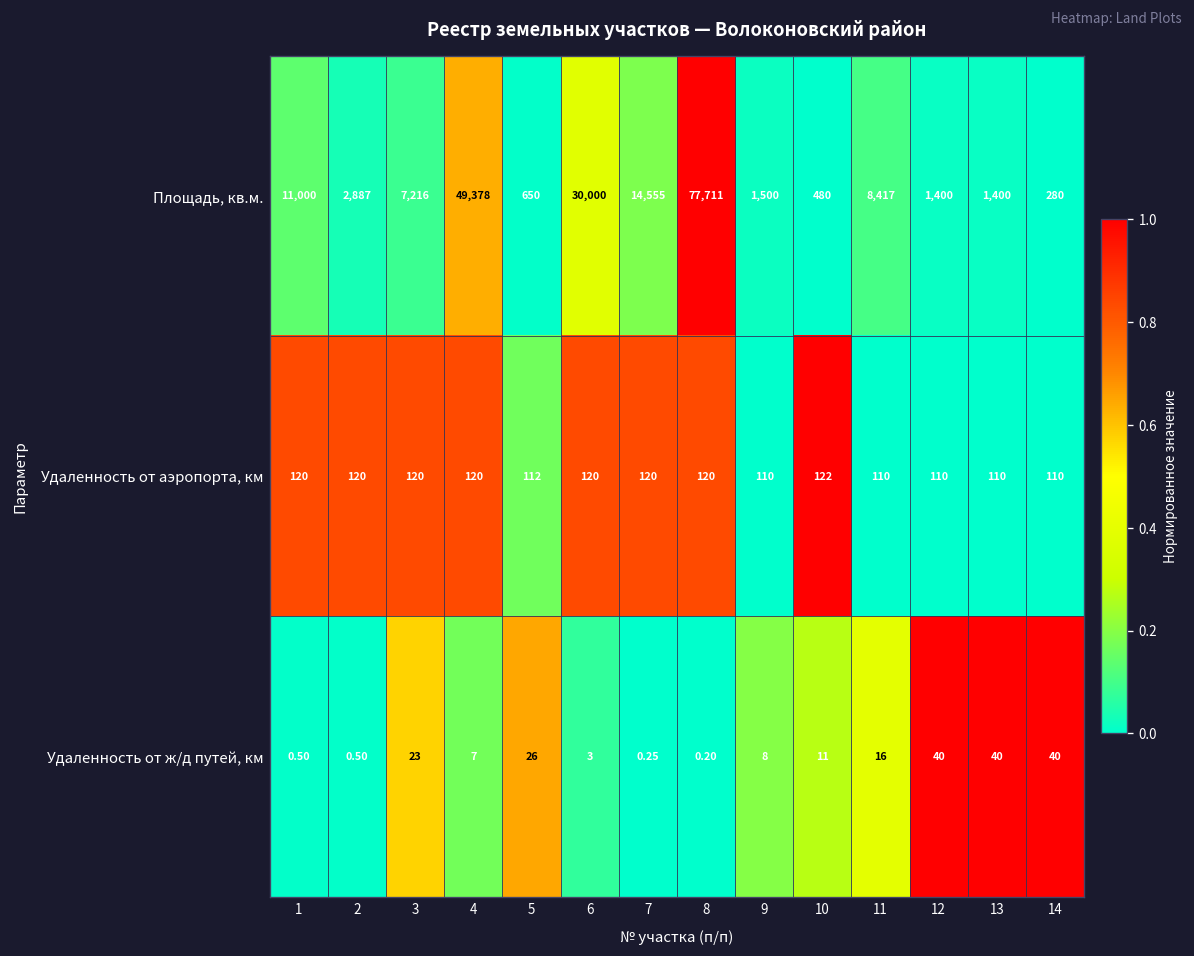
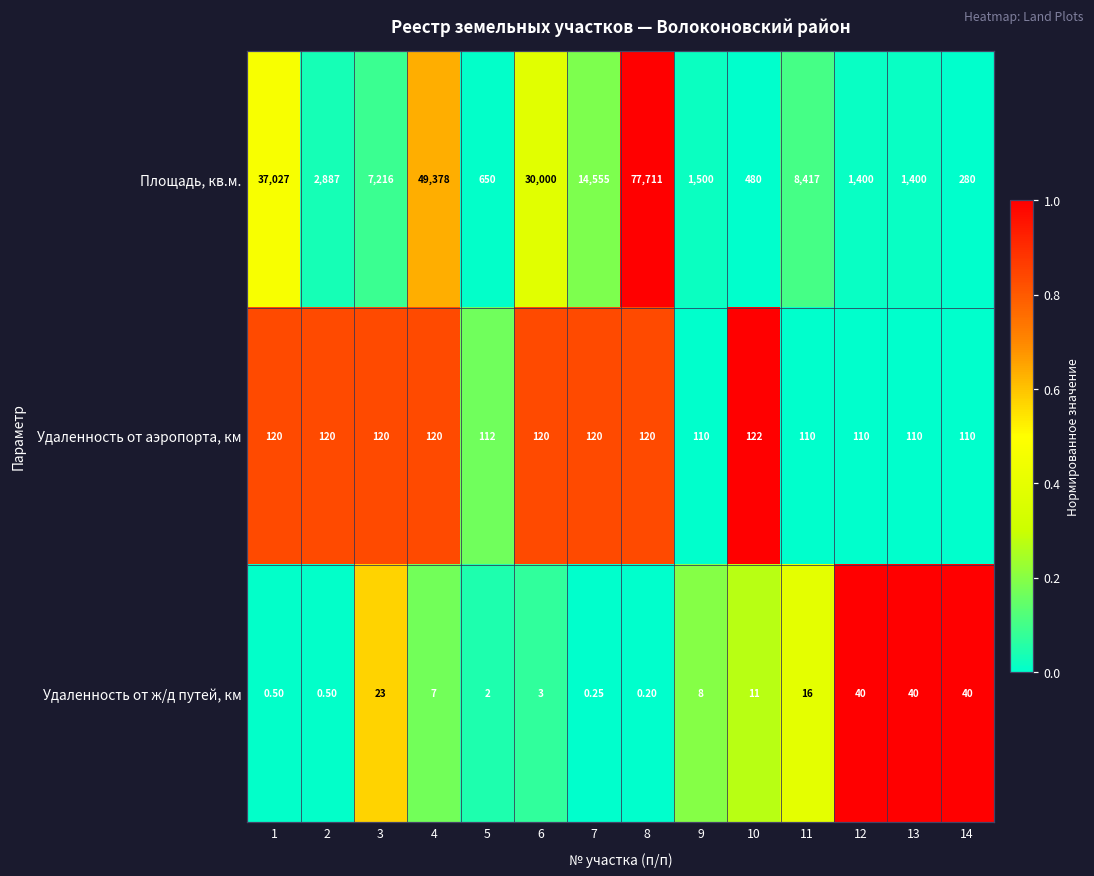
  {
    "Площадь, кв.м.": {
-     "1": "11,000",
+     "1": "37,027",
      "2": "2,887",
      "3": "7,216",
      "4": "49,378",
      "5": "650",
      "6": "30,000",
      "7": "14,555",
      "8": "77,711",
      "9": "1,500",
      "10": "480",
      "11": "8,417",
      "12": "1,400",
      "13": "1,400",
      "14": "280"
    },
    "Удаленность от аэропорта, км": {
      "1": "120",
      "2": "120",
      "3": "120",
      "4": "120",
      "5": "112",
      "6": "120",
      "7": "120",
      "8": "120",
      "9": "110",
      "10": "122",
      "11": "110",
      "12": "110",
      "13": "110",
      "14": "110"
    },
    "Удаленность от ж/д путей, км": {
      "1": "0.50",
      "2": "0.50",
      "3": "23",
      "4": "7",
-     "5": "26",
+     "5": "2",
      "6": "3",
      "7": "0.25",
      "8": "0.20",
      "9": "8",
      "10": "11",
      "11": "16",
      "12": "40",
      "13": "40",
      "14": "40"
    }
  }
